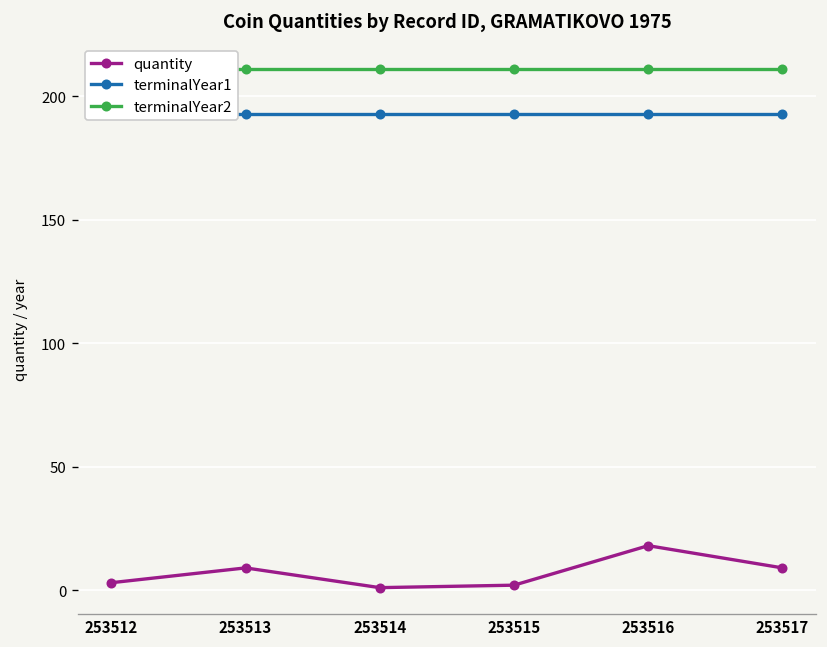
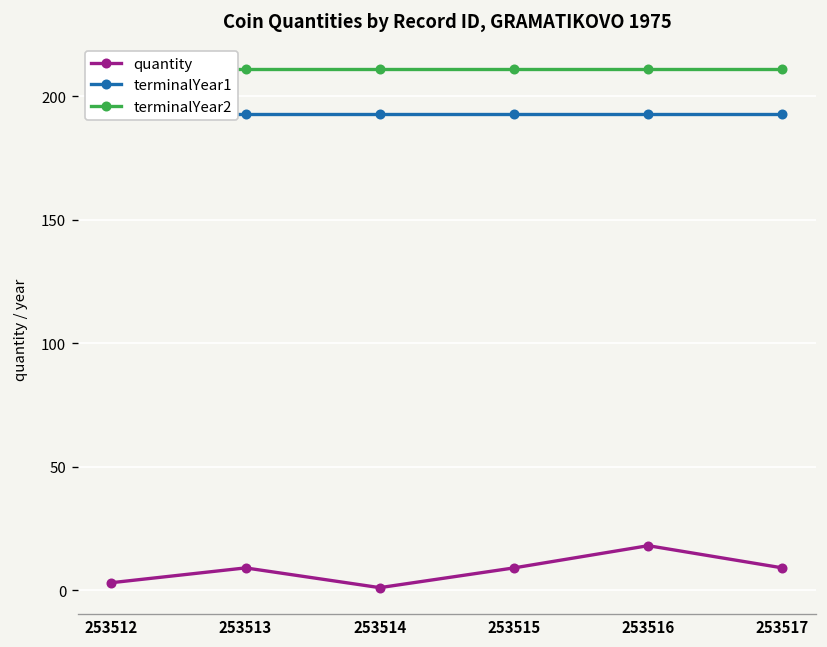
  {
    "quantity": {
      "253512": 3,
      "253513": 9,
      "253514": 1,
-     "253515": 2,
+     "253515": 9,
      "253516": 18,
      "253517": 9
    },
    "terminalYear1": {
      "253513": 193,
      "253514": 193,
      "253515": 193,
      "253516": 193,
      "253517": 193
    },
    "terminalYear2": {
      "253513": 211,
      "253514": 211,
      "253515": 211,
      "253516": 211,
      "253517": 211
    }
  }
